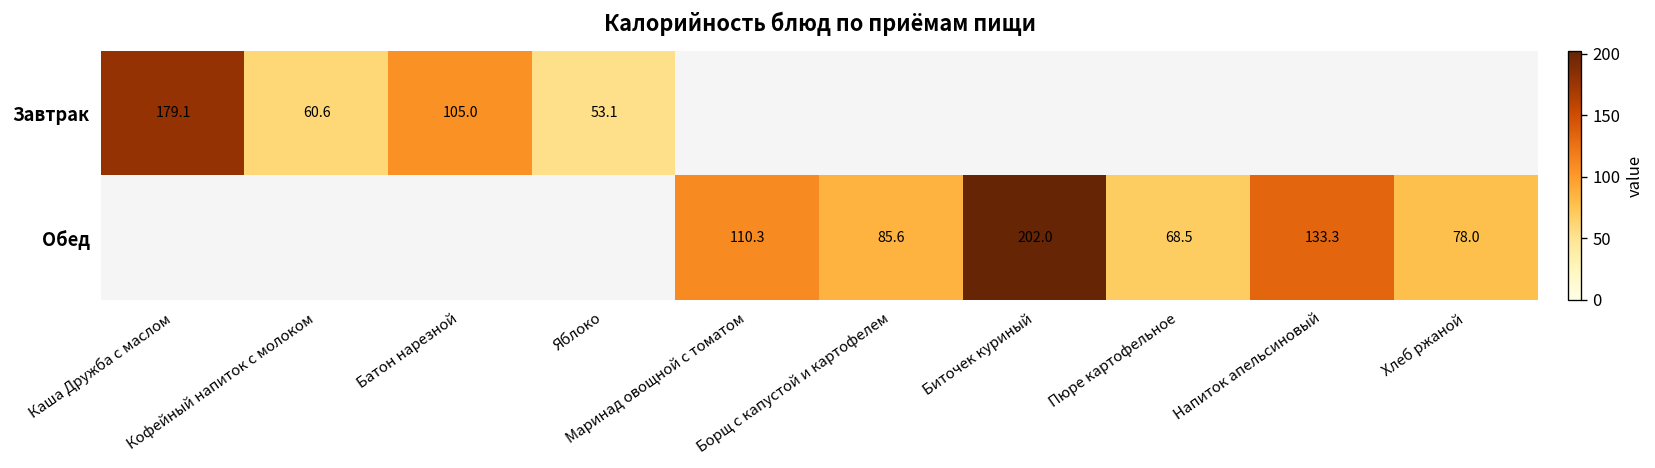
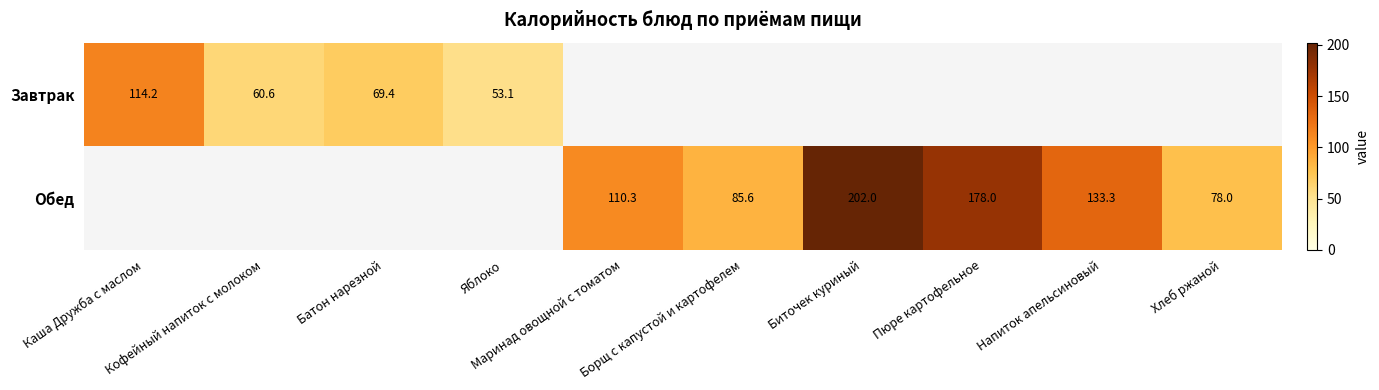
  {
    "Завтрак": {
-     "Каша Дружба с маслом": 179.1,
+     "Каша Дружба с маслом": 114.2,
      "Кофейный напиток с молоком": 60.6,
-     "Батон нарезной": 105.0,
+     "Батон нарезной": 69.4,
      "Яблоко": 53.1
    },
    "Обед": {
      "Маринад овощной с томатом": 110.3,
      "Борщ с капустой и картофелем": 85.6,
      "Биточек куриный": 202.0,
-     "Пюре картофельное": 68.5,
+     "Пюре картофельное": 178.0,
      "Напиток апельсиновый": 133.3,
      "Хлеб ржаной": 78.0
    }
  }
